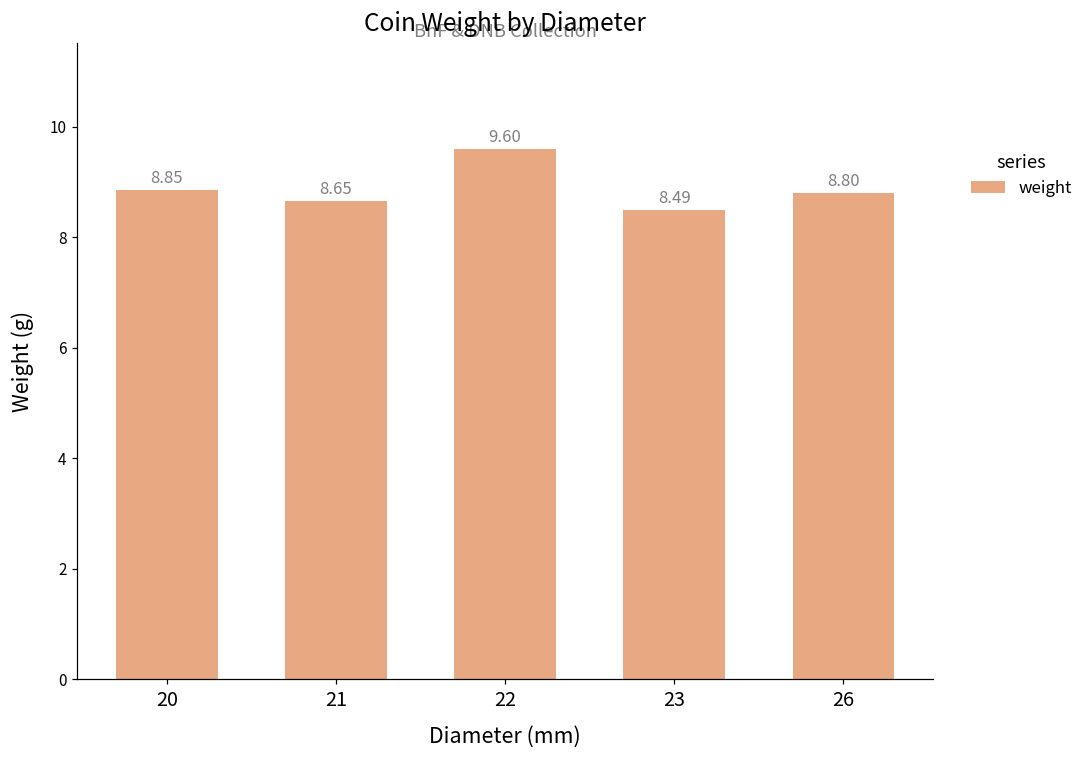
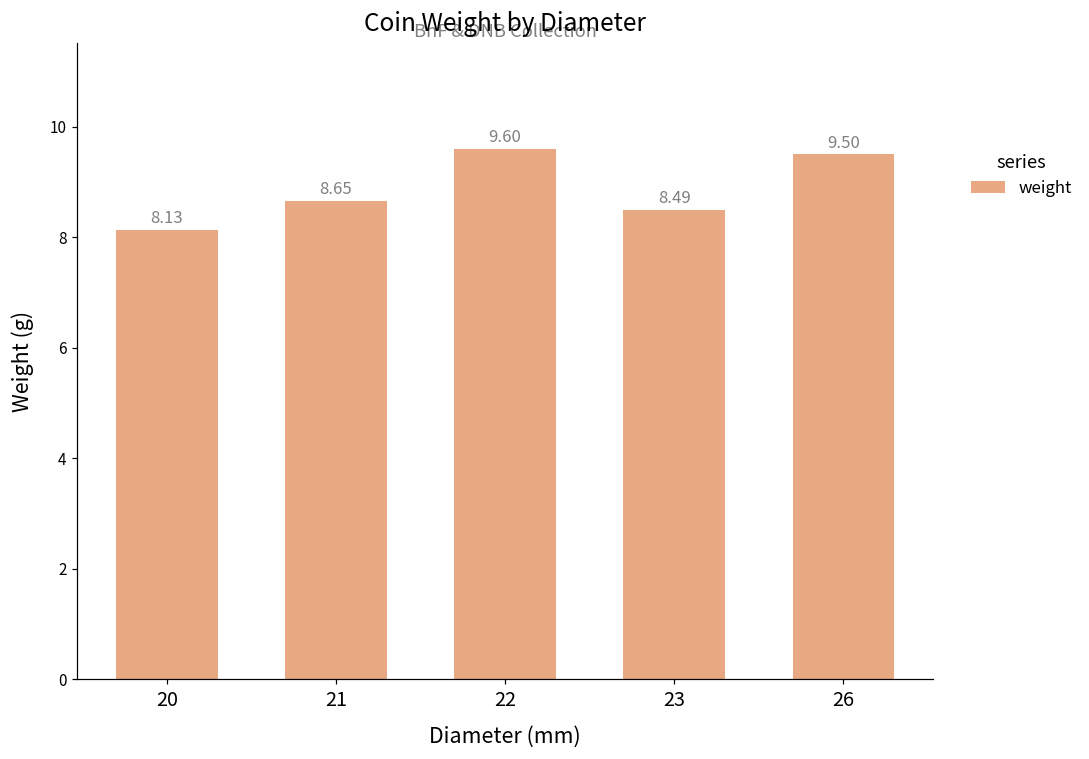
  {
-   "20": 8.85,
+   "20": 8.13,
    "21": 8.65,
    "22": 9.60,
    "23": 8.49,
-   "26": 8.80
+   "26": 9.50
  }
